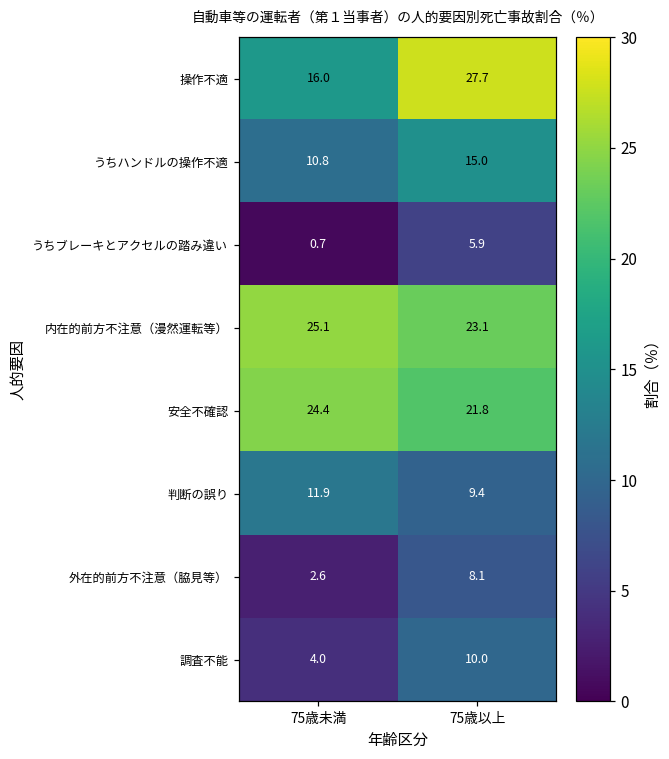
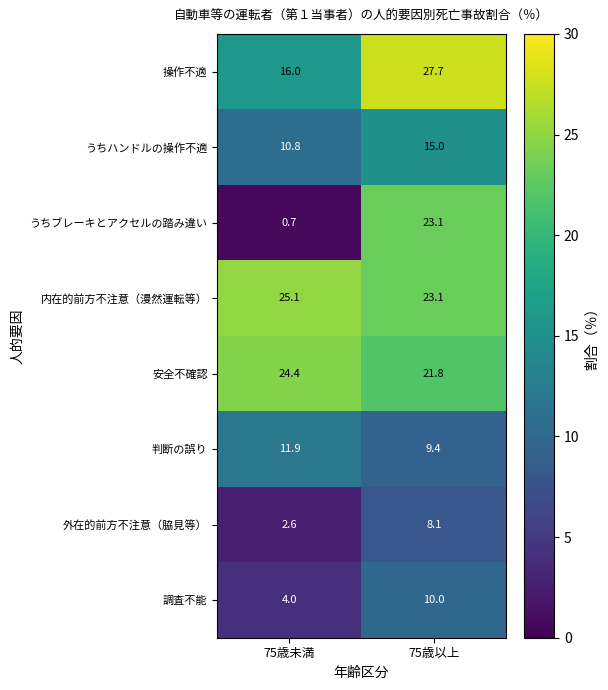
  {
    "操作不適": {
      "75歳未満": 16.0,
      "75歳以上": 27.7
    },
    "うちハンドルの操作不適": {
      "75歳未満": 10.8,
      "75歳以上": 15.0
    },
    "うちブレーキとアクセルの踏み違い": {
      "75歳未満": 0.7,
-     "75歳以上": 5.9
+     "75歳以上": 23.1
    },
    "内在的前方不注意（漫然運転等）": {
      "75歳未満": 25.1,
      "75歳以上": 23.1
    },
    "安全不確認": {
      "75歳未満": 24.4,
      "75歳以上": 21.8
    },
    "判断の誤り": {
      "75歳未満": 11.9,
      "75歳以上": 9.4
    },
    "外在的前方不注意（脇見等）": {
      "75歳未満": 2.6,
      "75歳以上": 8.1
    },
    "調査不能": {
      "75歳未満": 4.0,
      "75歳以上": 10.0
    }
  }
